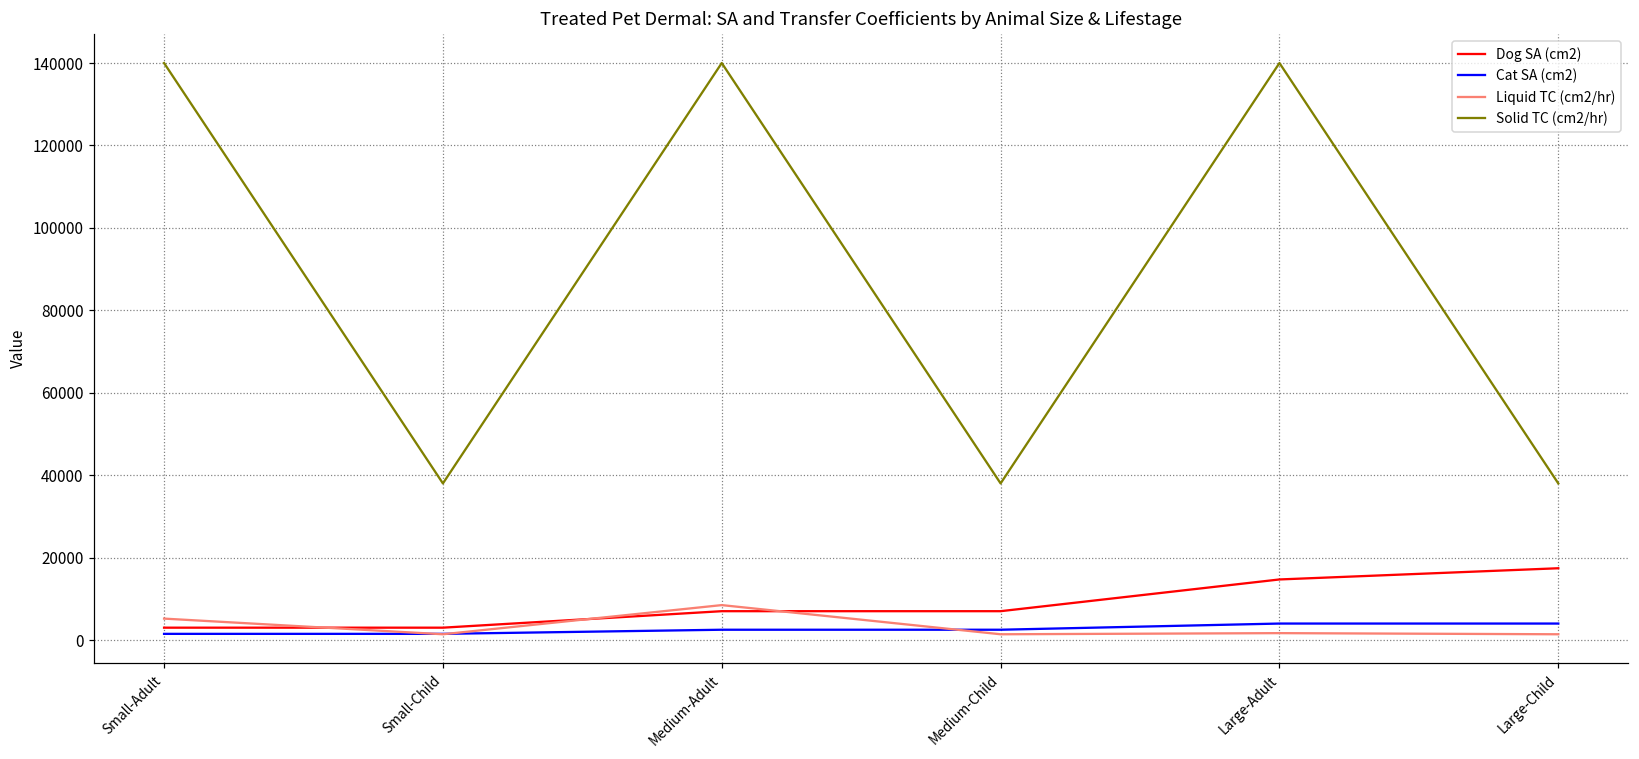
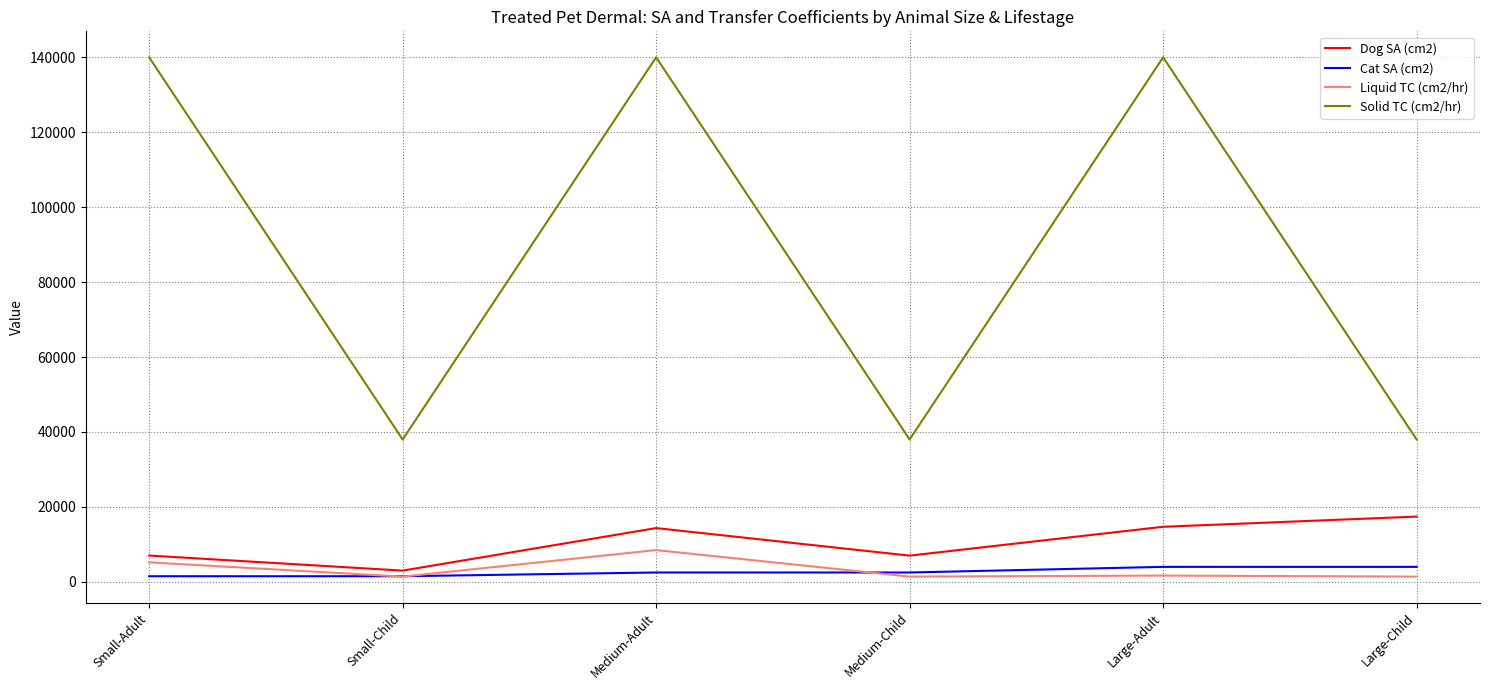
  {
    "Dog SA (cm2)": {
-     "Small-Adult": 3000,
+     "Small-Adult": 7000,
      "Small-Child": 3000,
-     "Medium-Adult": 7000,
+     "Medium-Adult": 14000,
      "Medium-Child": 7000,
      "Large-Adult": 15000,
      "Large-Child": 17000
    },
    "Cat SA (cm2)": {
      "Small-Adult": 2000,
      "Medium-Adult": 3000,
      "Medium-Child": 3000,
      "Large-Adult": 4000,
      "Large-Child": 4000
    },
    "Liquid TC (cm2/hr)": {
      "Small-Adult": 5000,
      "Medium-Adult": 8000,
      "Medium-Child": 1000,
      "Large-Adult": 2000,
      "Large-Child": 1000
    },
    "Solid TC (cm2/hr)": {
      "Small-Adult": 140000,
      "Small-Child": 38000,
      "Medium-Adult": 140000,
      "Medium-Child": 38000,
      "Large-Adult": 140000,
      "Large-Child": 38000
    }
  }
